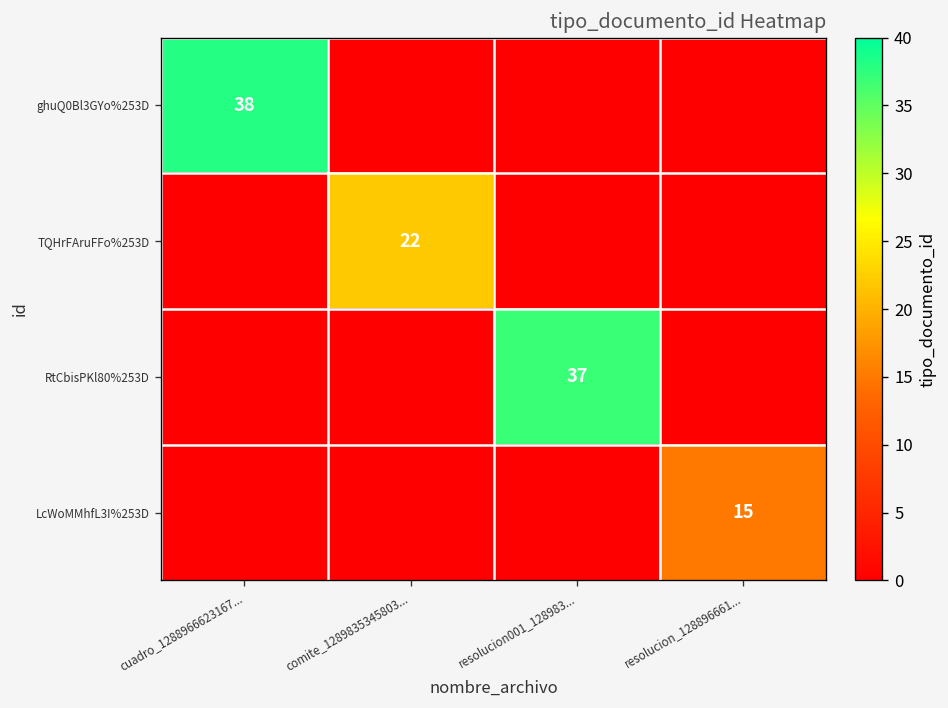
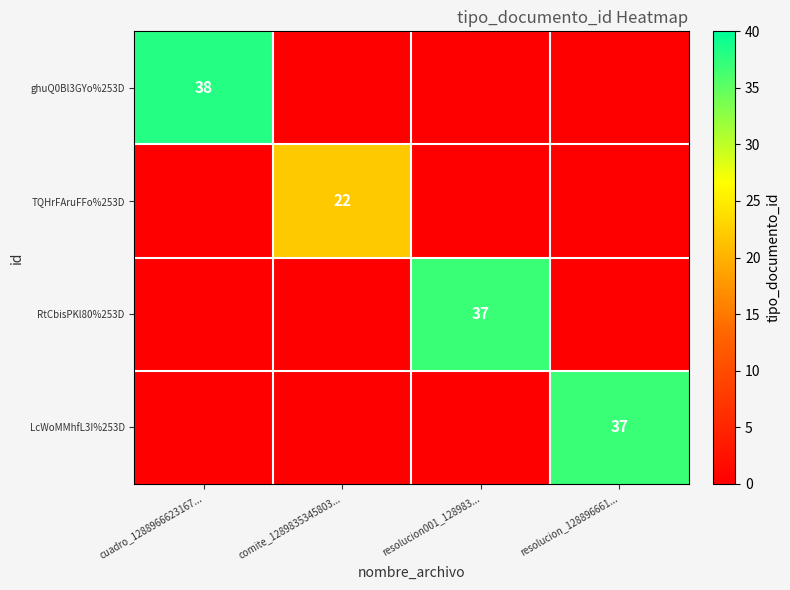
  {
    "LcWoMMhfL3I%253D": {
-     "resolucion_128896661...": 15
+     "resolucion_128896661...": 37
    }
  }
